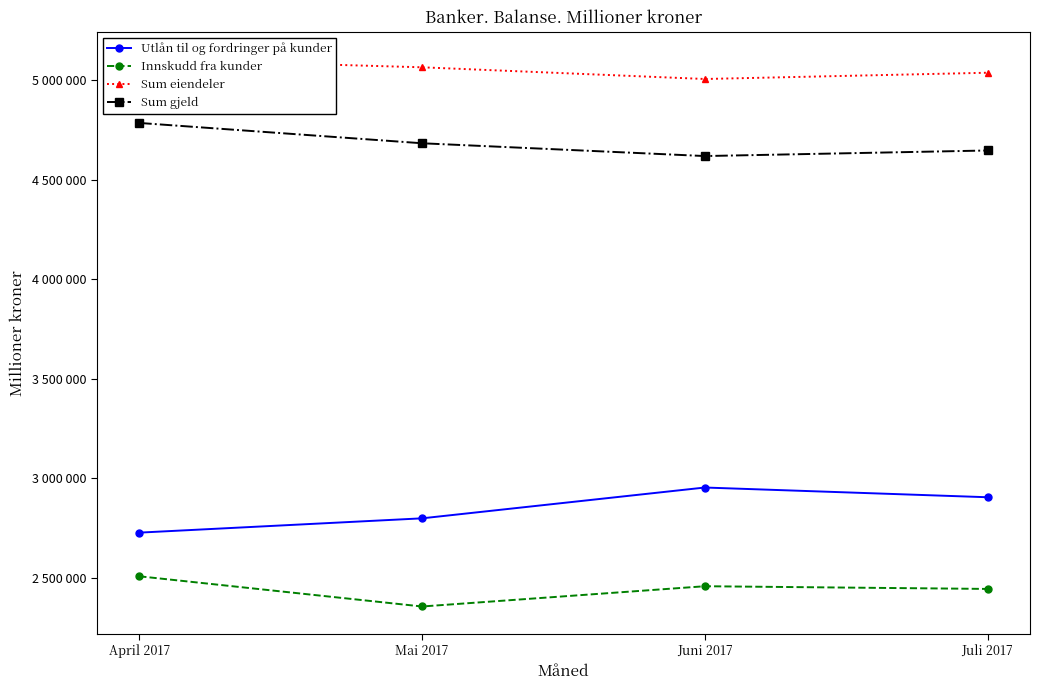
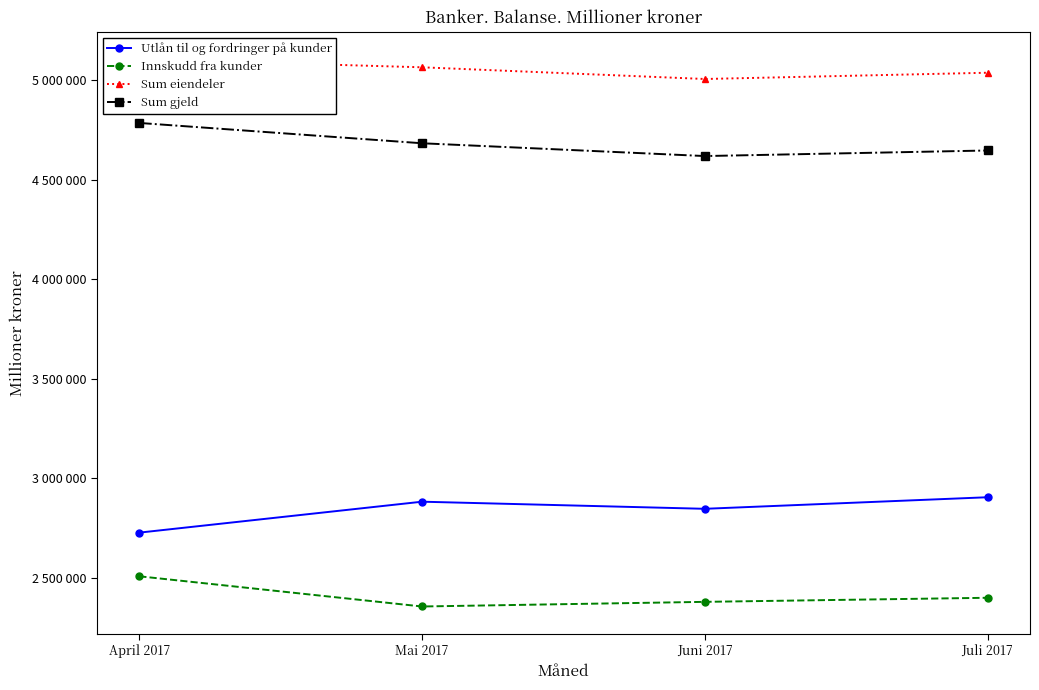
  {
    "Utlån til og fordringer på kunder": {
      "April 2017": 2730000,
-     "Mai 2017": 2800000,
-     "Juni 2017": 2950000,
+     "Mai 2017": 2880000,
+     "Juni 2017": 2850000,
      "Juli 2017": 2900000
    },
    "Innskudd fra kunder": {
      "April 2017": 2510000,
      "Mai 2017": 2350000,
-     "Juni 2017": 2460000,
-     "Juli 2017": 2440000
+     "Juni 2017": 2380000,
+     "Juli 2017": 2400000
    },
    "Sum eiendeler": {
      "Mai 2017": 5060000,
      "Juni 2017": 5000000,
      "Juli 2017": 5040000
    },
    "Sum gjeld": {
      "April 2017": 4780000,
      "Mai 2017": 4680000,
      "Juni 2017": 4620000,
      "Juli 2017": 4650000
    }
  }
